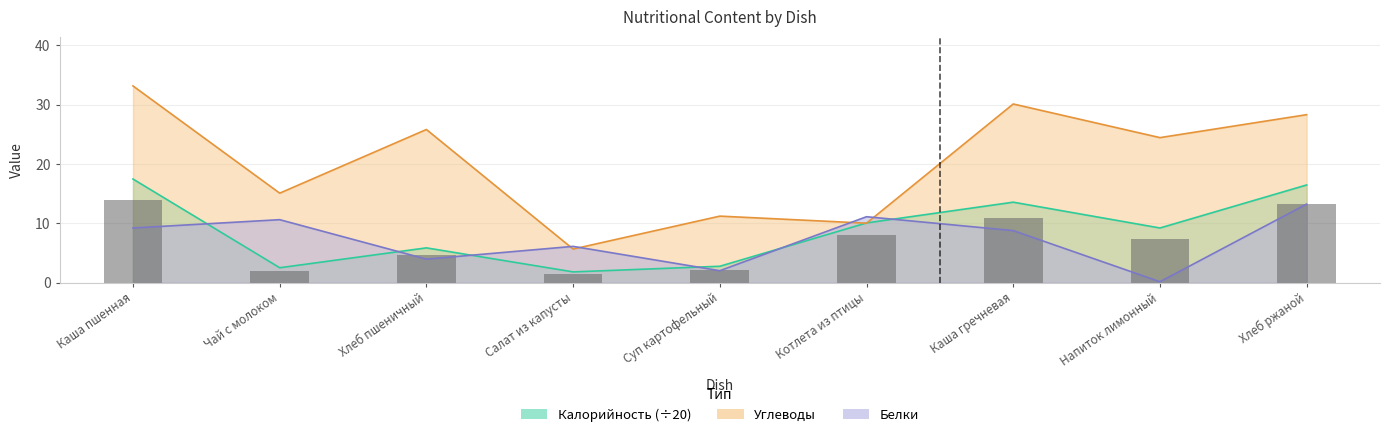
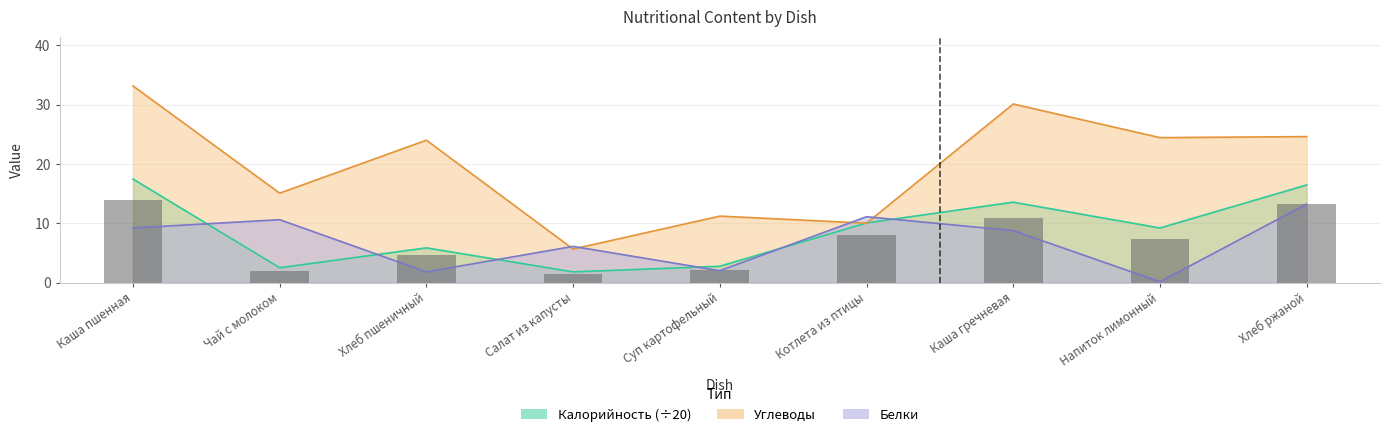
  {
    "Калорийность (÷20)": {
      "Каша пшенная": 17,
      "Чай с молоком": 3,
      "Хлеб пшеничный": 6,
      "Салат из капусты": 2,
      "Суп картофельный": 3,
      "Каша гречневая": 14,
      "Напиток лимонный": 9,
      "Хлеб ржаной": 16
    },
    "Углеводы": {
      "Каша пшенная": 33,
      "Чай с молоком": 15,
-     "Хлеб пшеничный": 26,
+     "Хлеб пшеничный": 24,
      "Салат из капусты": 6,
      "Суп картофельный": 11,
      "Каша гречневая": 30,
      "Напиток лимонный": 24,
-     "Хлеб ржаной": 28
+     "Хлеб ржаной": 25
    },
    "Белки": {
      "Каша пшенная": 9,
      "Чай с молоком": 11,
-     "Хлеб пшеничный": 4,
+     "Хлеб пшеничный": 2,
      "Салат из капусты": 6,
      "Суп картофельный": 2,
      "Котлета из птицы": 11,
      "Каша гречневая": 9,
      "Напиток лимонный": 0,
      "Хлеб ржаной": 13
    }
  }
